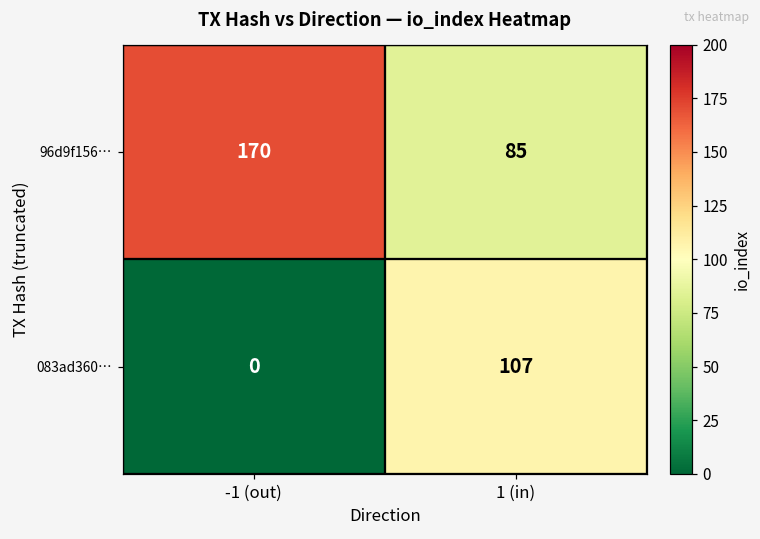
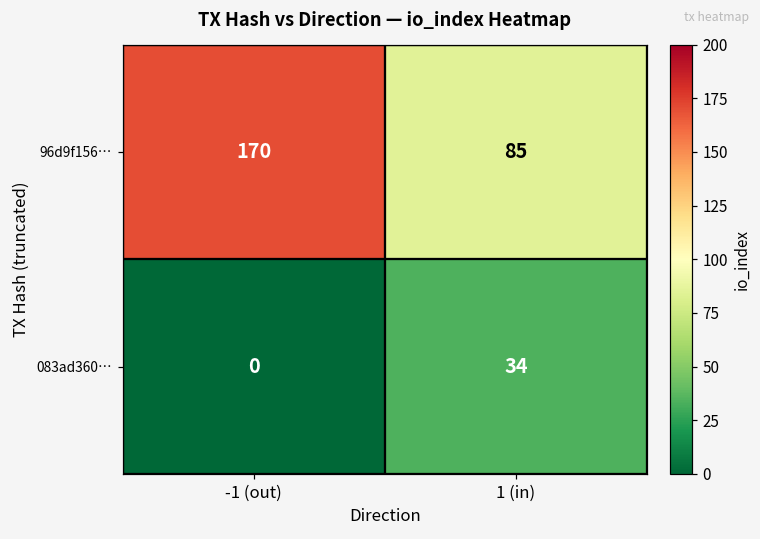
  {
    "96d9f156…": {
      "-1 (out)": 170,
      "1 (in)": 85
    },
    "083ad360…": {
      "-1 (out)": 0,
-     "1 (in)": 107
+     "1 (in)": 34
    }
  }
